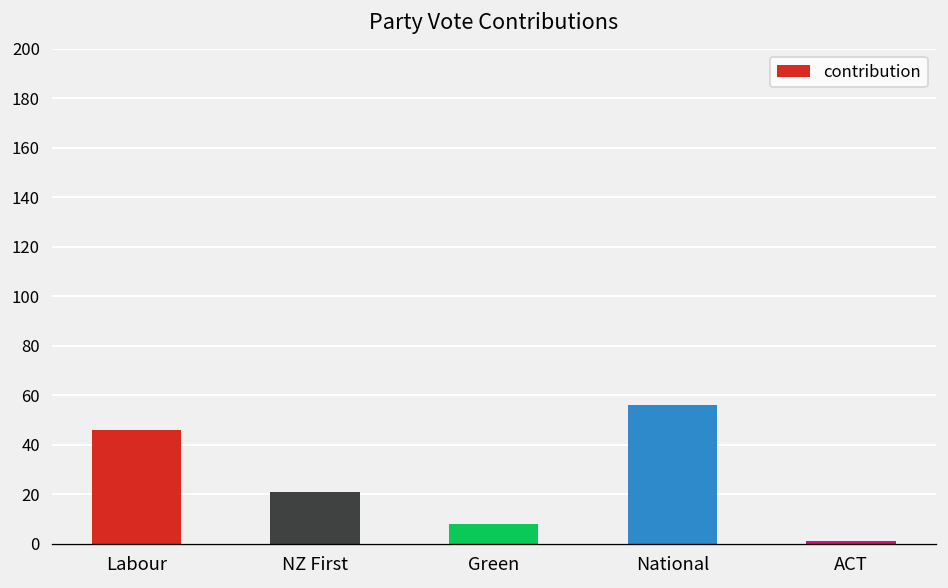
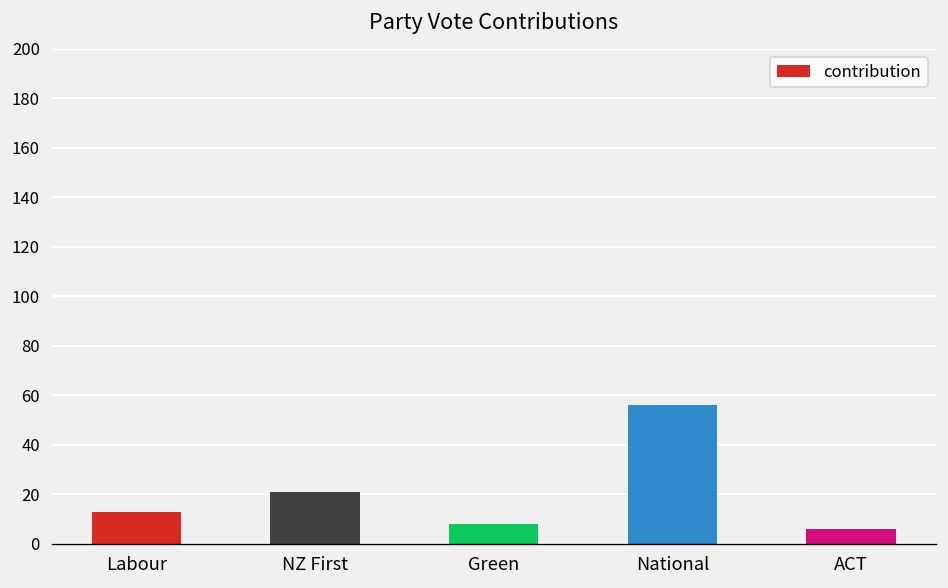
  {
-   "Labour": 46,
+   "Labour": 13,
    "NZ First": 21,
    "Green": 8,
    "National": 56,
-   "ACT": 1
+   "ACT": 6
  }
